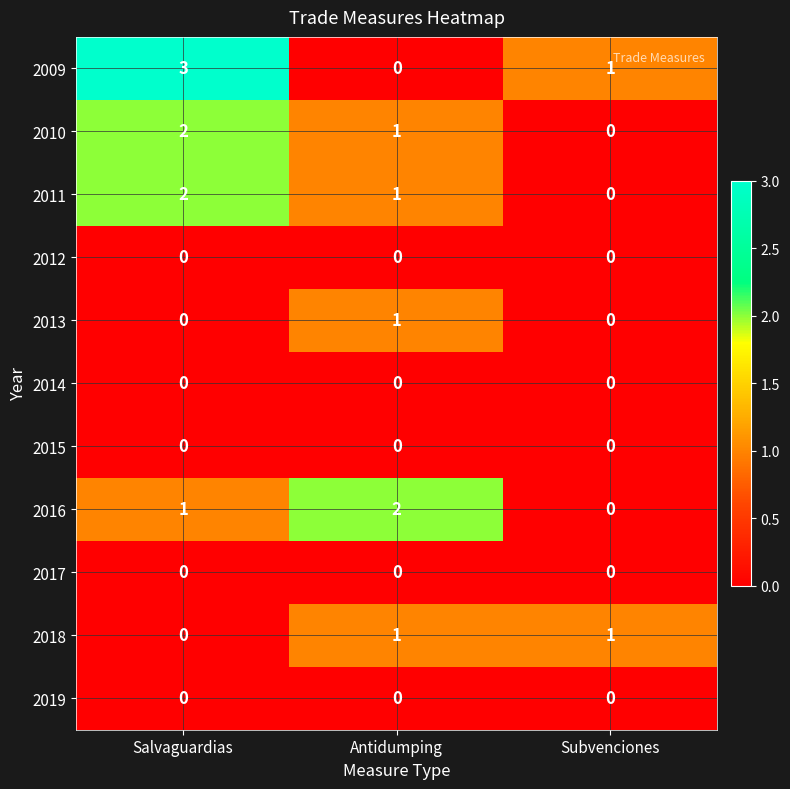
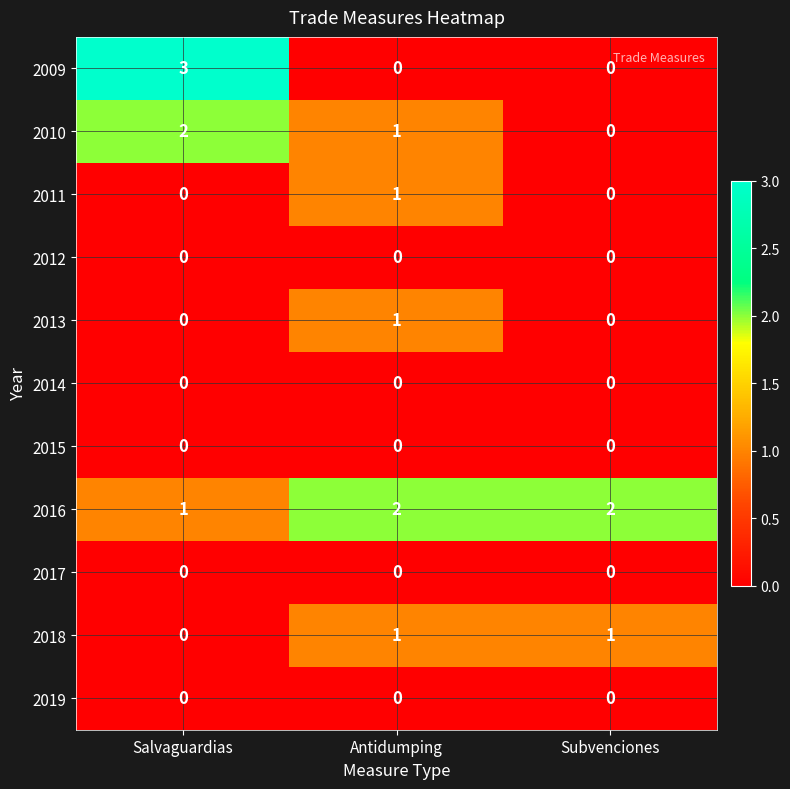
  {
    "2009": {
      "Salvaguardias": 3,
      "Antidumping": 0,
-     "Subvenciones": 1
+     "Subvenciones": 0
    },
    "2010": {
      "Salvaguardias": 2,
      "Antidumping": 1,
      "Subvenciones": 0
    },
    "2011": {
-     "Salvaguardias": 2,
+     "Salvaguardias": 0,
      "Antidumping": 1,
      "Subvenciones": 0
    },
    "2012": {
      "Salvaguardias": 0,
      "Antidumping": 0,
      "Subvenciones": 0
    },
    "2013": {
      "Salvaguardias": 0,
      "Antidumping": 1,
      "Subvenciones": 0
    },
    "2014": {
      "Salvaguardias": 0,
      "Antidumping": 0,
      "Subvenciones": 0
    },
    "2015": {
      "Salvaguardias": 0,
      "Antidumping": 0,
      "Subvenciones": 0
    },
    "2016": {
      "Salvaguardias": 1,
      "Antidumping": 2,
-     "Subvenciones": 0
+     "Subvenciones": 2
    },
    "2017": {
      "Salvaguardias": 0,
      "Antidumping": 0,
      "Subvenciones": 0
    },
    "2018": {
      "Salvaguardias": 0,
      "Antidumping": 1,
      "Subvenciones": 1
    },
    "2019": {
      "Salvaguardias": 0,
      "Antidumping": 0,
      "Subvenciones": 0
    }
  }
